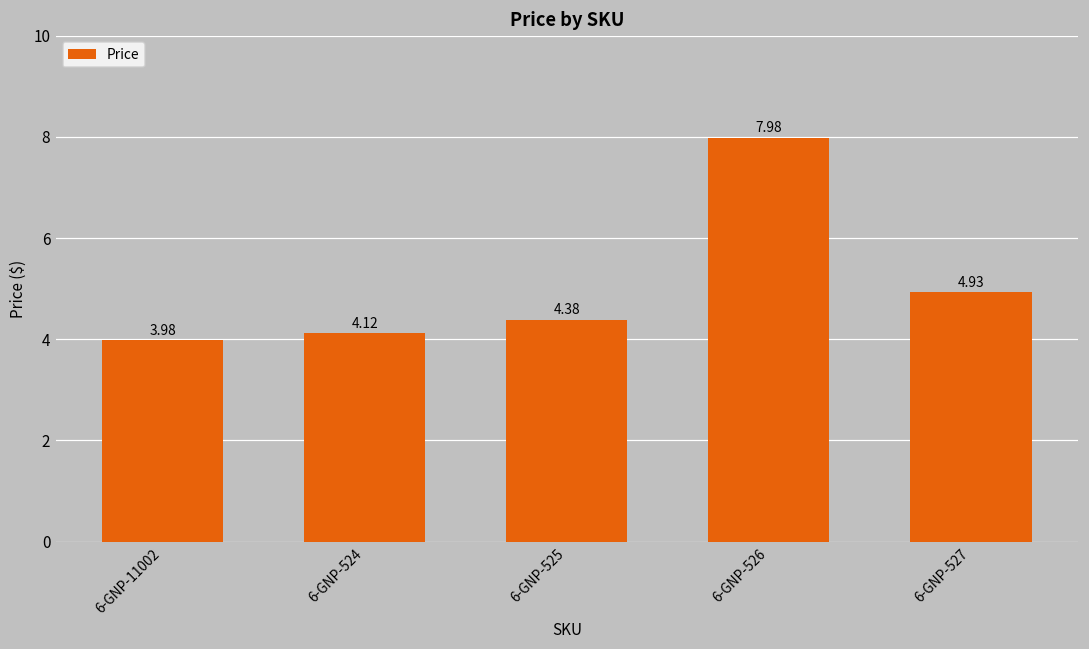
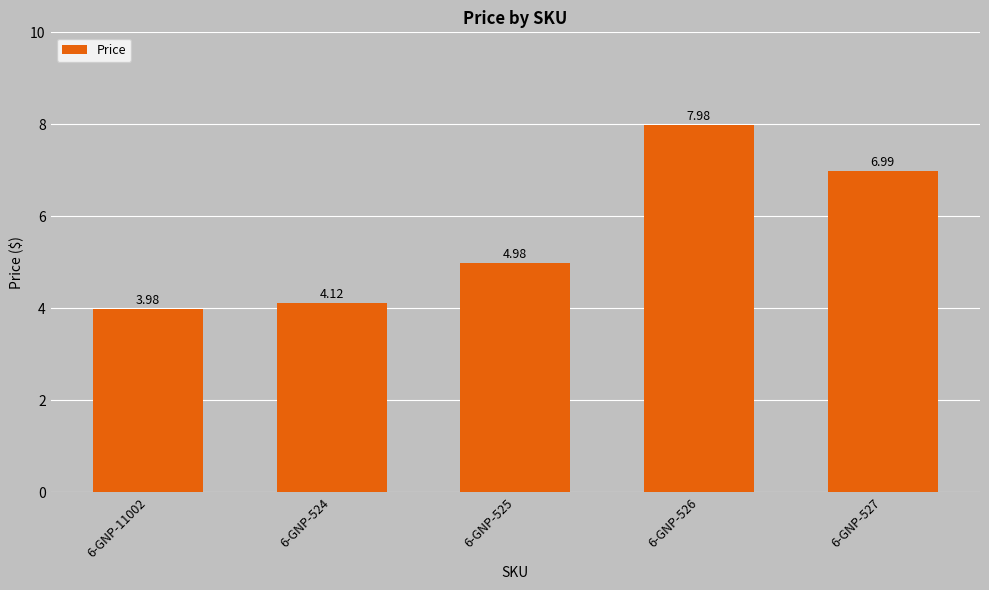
  {
    "6-GNP-11002": 3.98,
    "6-GNP-524": 4.12,
-   "6-GNP-525": 4.38,
+   "6-GNP-525": 4.98,
    "6-GNP-526": 7.98,
-   "6-GNP-527": 4.93
+   "6-GNP-527": 6.99
  }
